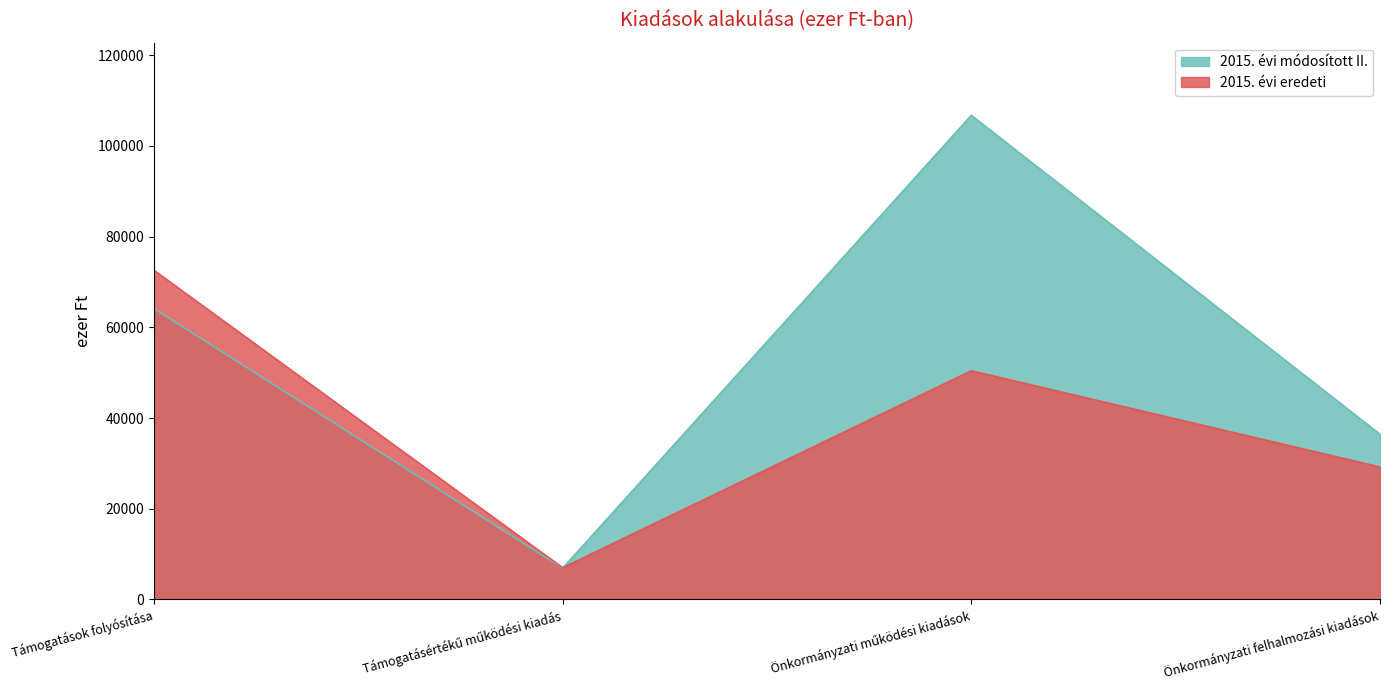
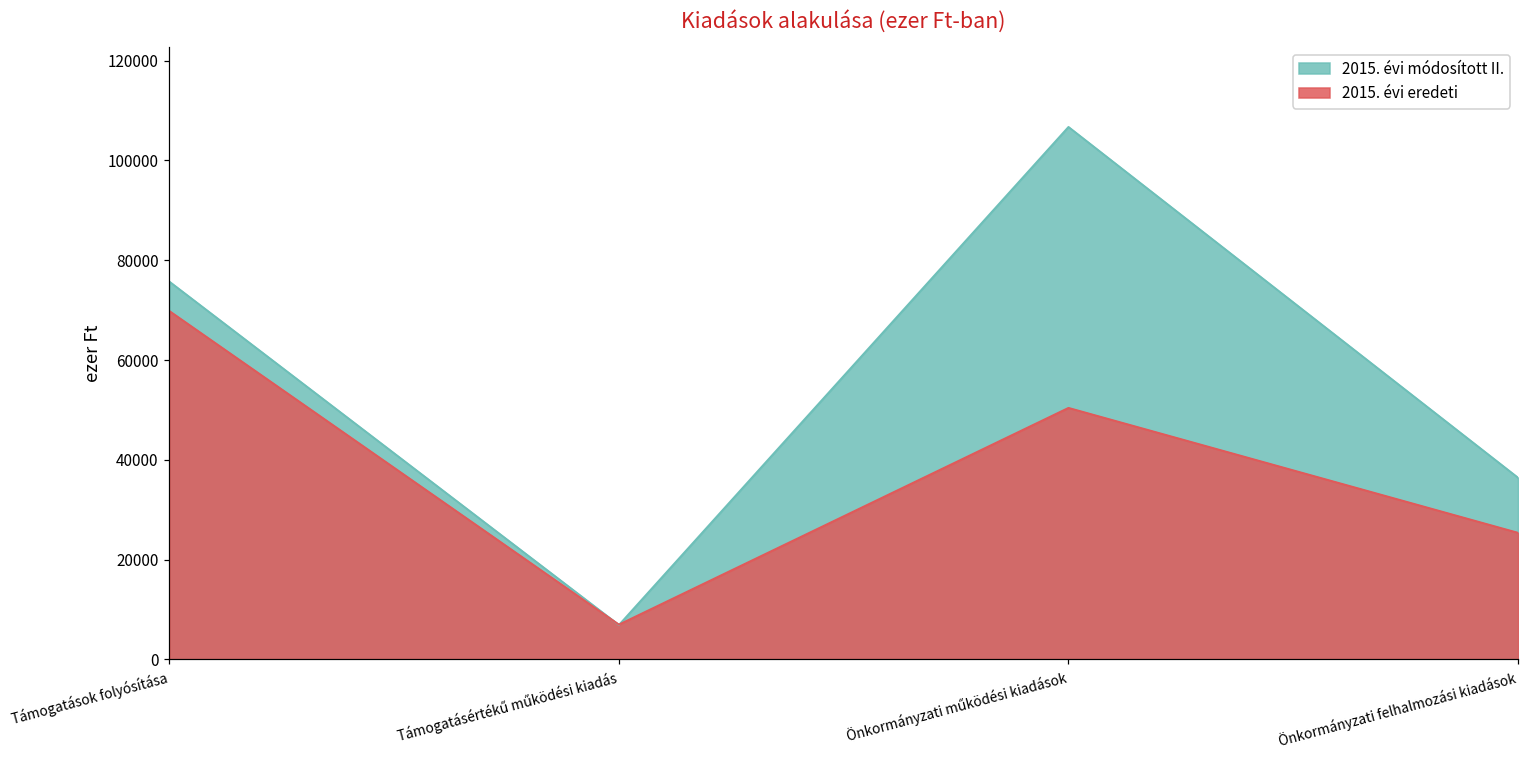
  {
    "2015. évi módosított II.": {
-     "Támogatások folyósítása": 64000,
+     "Támogatások folyósítása": 76000,
      "Önkormányzati működési kiadások": 107000,
      "Önkormányzati felhalmozási kiadások": 36000
    },
    "2015. évi eredeti": {
-     "Támogatások folyósítása": 73000,
+     "Támogatások folyósítása": 70000,
      "Önkormányzati működési kiadások": 50000,
-     "Önkormányzati felhalmozási kiadások": 29000
+     "Önkormányzati felhalmozási kiadások": 25000
    }
  }
